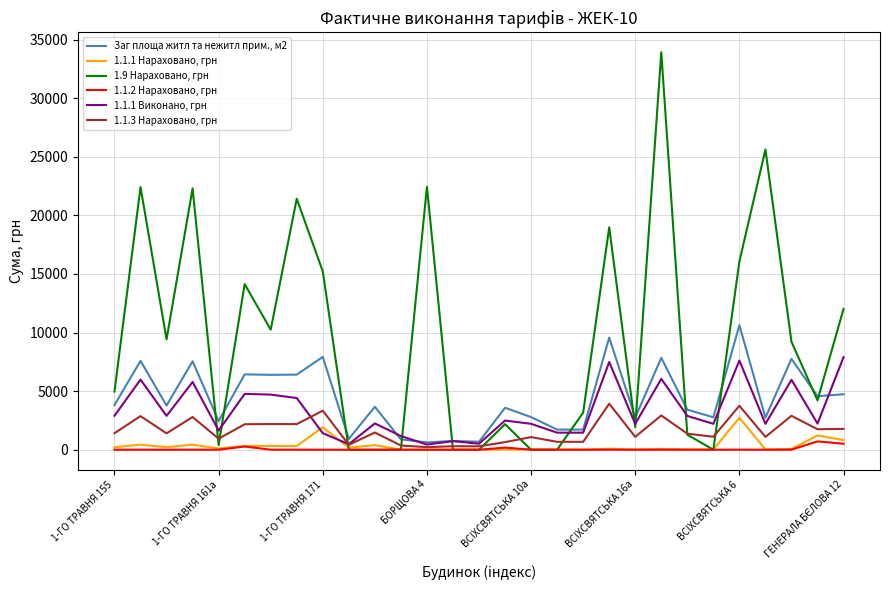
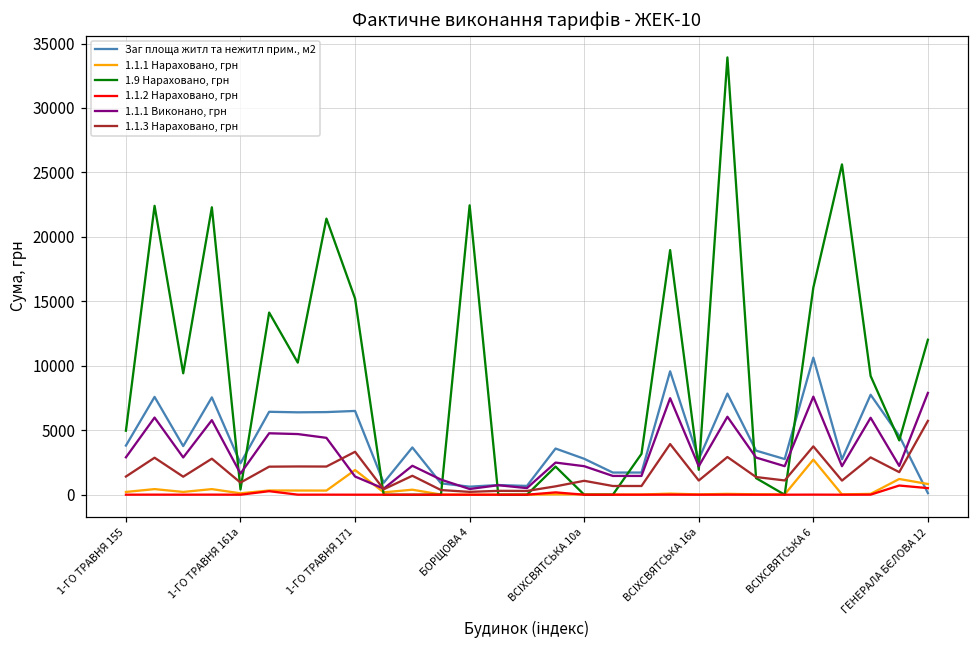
  {
    "Заг площа житл та нежитл прим., м2": {
      "1-ГО ТРАВНЯ 155": 3800,
      "1-ГО ТРАВНЯ 161а": 2400,
-     "1-ГО ТРАВНЯ 171": 7900,
+     "1-ГО ТРАВНЯ 171": 6500,
      "ВСIХСВЯТСЬКА 10а": 2800,
      "ВСIХСВЯТСЬКА 16а": 2700,
      "ВСIХСВЯТСЬКА 6": 10600,
-     "ГЕНЕРАЛА БЄЛОВА 12": 4700
+     "ГЕНЕРАЛА БЄЛОВА 12": 100
    },
    "1.1.1 Нараховано, грн": {
      "1-ГО ТРАВНЯ 171": 1900,
      "ВСIХСВЯТСЬКА 6": 2700,
      "ГЕНЕРАЛА БЄЛОВА 12": 800
    },
    "1.9 Нараховано, грн": {
      "1-ГО ТРАВНЯ 155": 5000,
      "1-ГО ТРАВНЯ 161а": 400,
      "1-ГО ТРАВНЯ 171": 15200,
      "БОРЩОВА 4": 22400,
      "ВСIХСВЯТСЬКА 16а": 1900,
      "ВСIХСВЯТСЬКА 6": 16100,
      "ГЕНЕРАЛА БЄЛОВА 12": 12000
    },
    "1.1.2 Нараховано, грн": {
      "1-ГО ТРАВНЯ 171": 0,
      "ВСIХСВЯТСЬКА 6": 0,
      "ГЕНЕРАЛА БЄЛОВА 12": 500
    },
    "1.1.1 Виконано, грн": {
      "1-ГО ТРАВНЯ 155": 2900,
      "1-ГО ТРАВНЯ 161а": 1600,
      "1-ГО ТРАВНЯ 171": 1400,
      "ВСIХСВЯТСЬКА 10а": 2200,
      "ВСIХСВЯТСЬКА 16а": 2200,
      "ВСIХСВЯТСЬКА 6": 7600,
      "ГЕНЕРАЛА БЄЛОВА 12": 7900
    },
    "1.1.3 Нараховано, грн": {
      "1-ГО ТРАВНЯ 155": 1400,
      "1-ГО ТРАВНЯ 161а": 900,
      "1-ГО ТРАВНЯ 171": 3300,
      "ВСIХСВЯТСЬКА 10а": 1100,
      "ВСIХСВЯТСЬКА 16а": 1100,
      "ВСIХСВЯТСЬКА 6": 3800,
-     "ГЕНЕРАЛА БЄЛОВА 12": 1800
+     "ГЕНЕРАЛА БЄЛОВА 12": 5700
    }
  }
